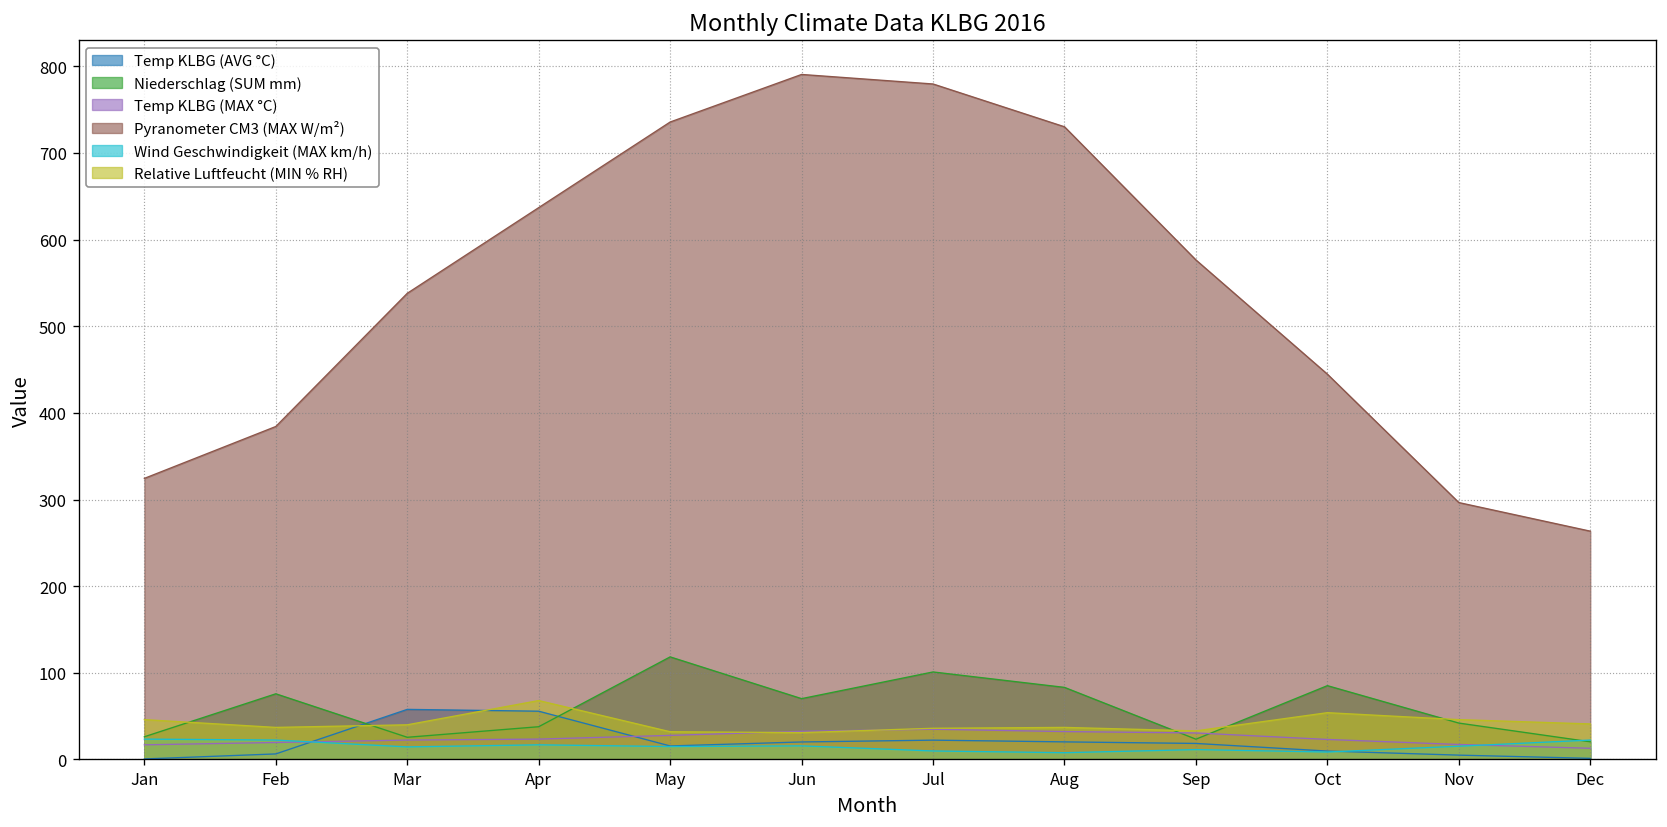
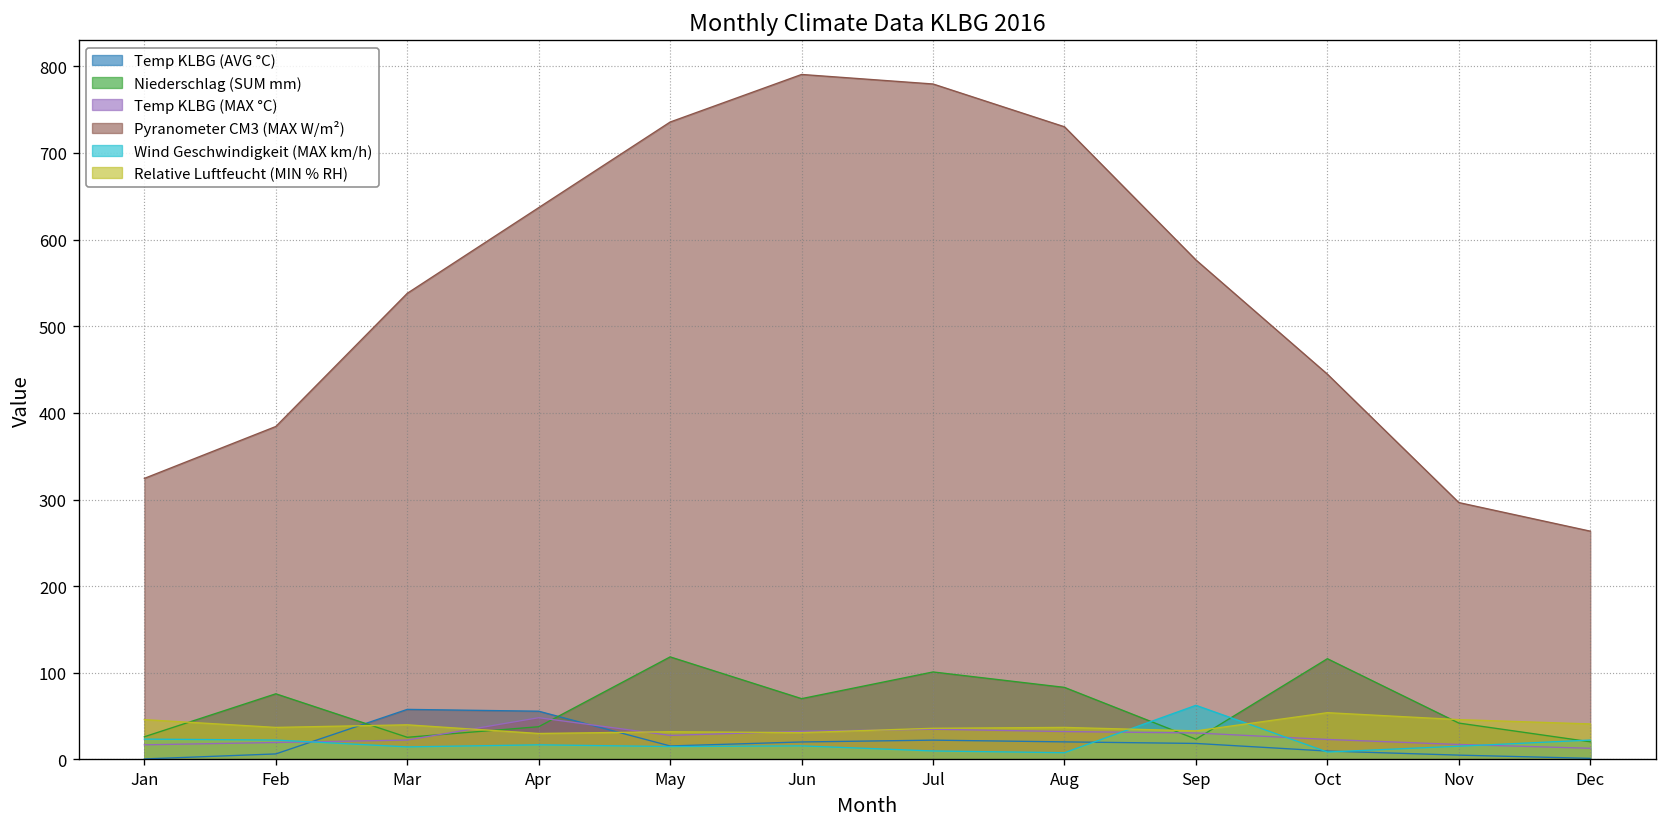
  {
    "Temp KLBG (AVG °C)": {
      "Jan": 0,
      "Feb": 10,
      "Mar": 60,
      "Apr": 60,
      "Jun": 20,
      "Jul": 20,
      "Aug": 20,
      "Sep": 20,
      "Nov": 10,
      "Dec": 0
    },
    "Niederschlag (SUM mm)": {
      "Feb": 80,
      "Apr": 40,
      "May": 120,
      "Jun": 70,
      "Jul": 100,
      "Aug": 80,
      "Sep": 20,
-     "Oct": 90,
+     "Oct": 120,
      "Nov": 40
    },
    "Temp KLBG (MAX °C)": {
      "Jan": 20,
-     "Apr": 20,
+     "Apr": 50,
      "May": 30,
      "Aug": 30,
      "Oct": 20,
      "Dec": 10
    },
    "Pyranometer CM3 (MAX W/m²)": {
      "Jan": 320,
      "Feb": 380,
      "Mar": 540,
      "Apr": 640,
      "May": 740,
      "Jun": 790,
      "Jul": 780,
      "Aug": 730,
      "Sep": 580,
      "Oct": 440,
      "Nov": 300,
      "Dec": 260
    },
    "Wind Geschwindigkeit (MAX km/h)": {
      "Mar": 10,
      "Apr": 20,
      "Jun": 20,
      "Jul": 10,
      "Aug": 10,
-     "Sep": 10
+     "Sep": 60
    },
    "Relative Luftfeucht (MIN % RH)": {
      "Jan": 50,
      "Feb": 40,
      "Mar": 40,
-     "Apr": 70,
+     "Apr": 30,
      "May": 30,
      "Aug": 40,
      "Oct": 50,
      "Nov": 50,
      "Dec": 40
    }
  }
